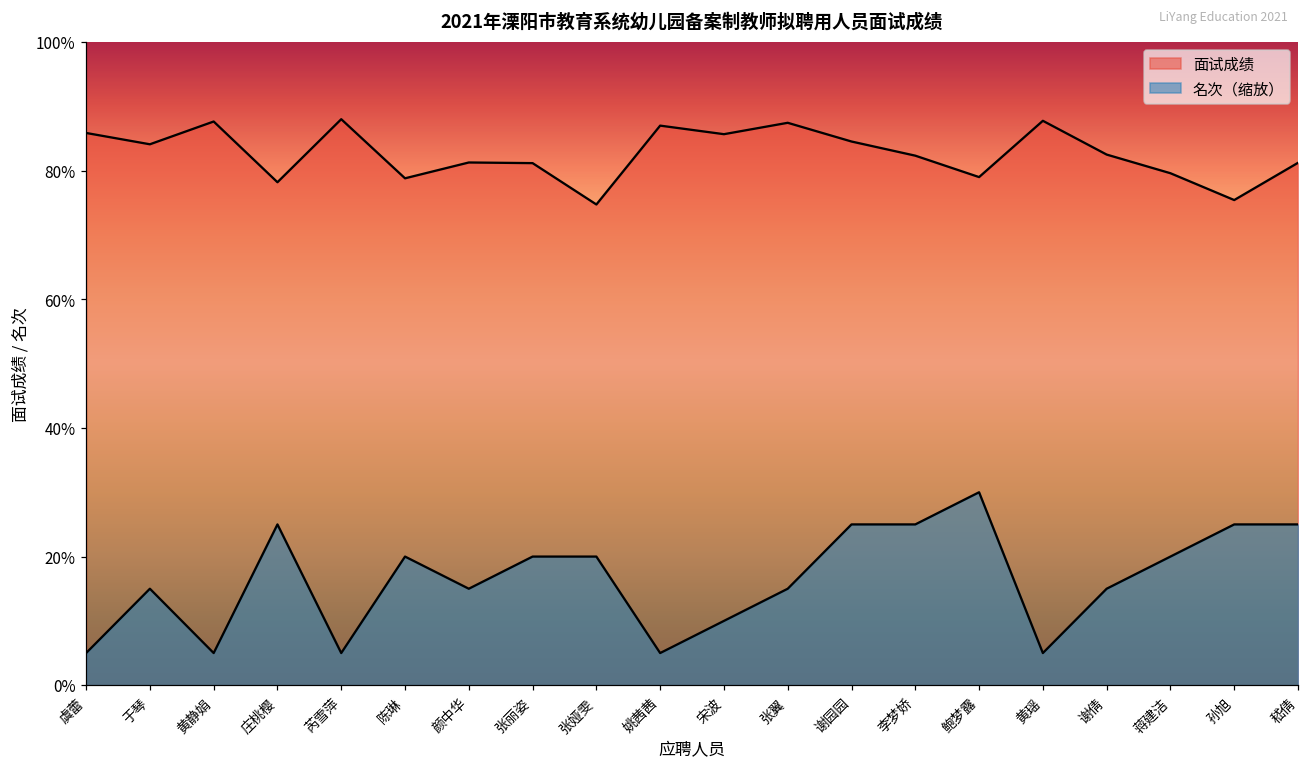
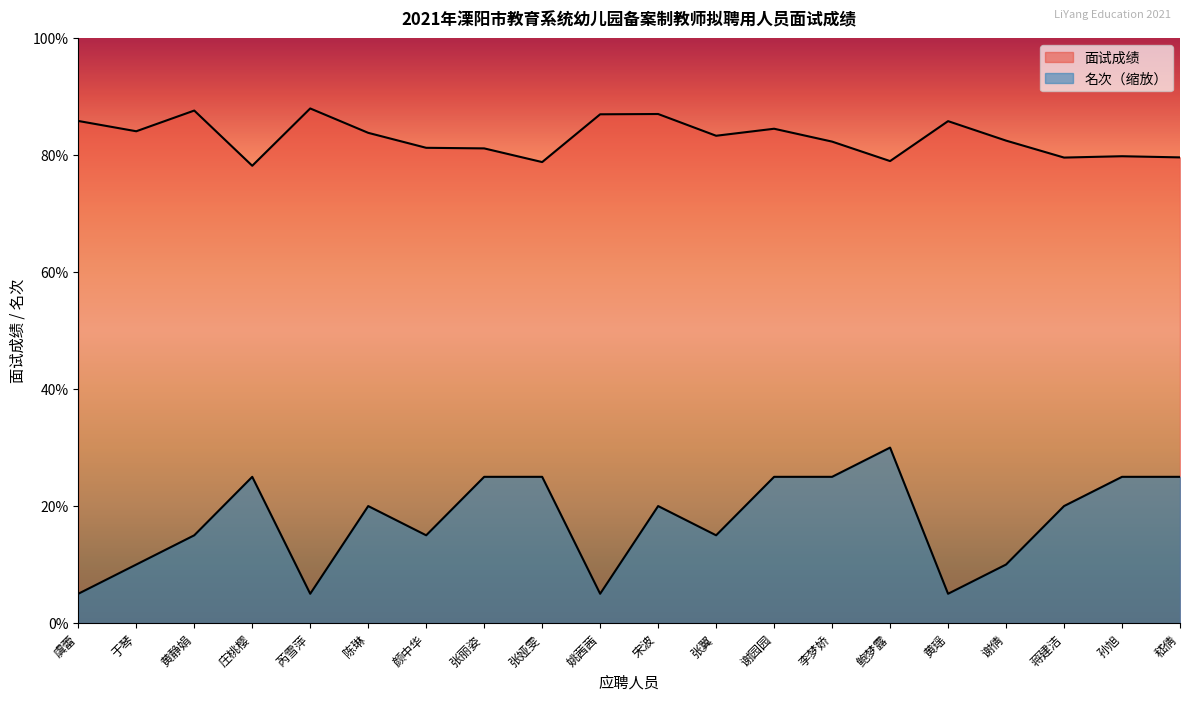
  {
    "面试成绩": {
      "虞蕾": "86%",
      "于琴": "84%",
      "黄静娟": "88%",
      "庄桃樱": "78%",
      "芮雪萍": "88%",
-     "陈琳": "79%",
+     "陈琳": "84%",
      "颜中华": "81%",
      "张丽姿": "81%",
-     "张娅雯": "75%",
+     "张娅雯": "79%",
      "姚茜茜": "87%",
-     "宋波": "86%",
-     "张翼": "87%",
+     "宋波": "87%",
+     "张翼": "83%",
      "谢园园": "85%",
      "李梦娇": "82%",
      "鲍梦露": "79%",
-     "黄瑶": "88%",
+     "黄瑶": "86%",
      "谢倩": "83%",
      "蒋建洁": "80%",
-     "孙旭": "75%",
-     "嵇倩": "81%"
+     "孙旭": "80%",
+     "嵇倩": "80%"
    },
    "名次（缩放）": {
      "虞蕾": "5%",
-     "于琴": "15%",
-     "黄静娟": "5%",
+     "于琴": "10%",
+     "黄静娟": "15%",
      "庄桃樱": "25%",
      "芮雪萍": "5%",
      "陈琳": "20%",
      "颜中华": "15%",
-     "张丽姿": "20%",
-     "张娅雯": "20%",
+     "张丽姿": "25%",
+     "张娅雯": "25%",
      "姚茜茜": "5%",
-     "宋波": "10%",
+     "宋波": "20%",
      "张翼": "15%",
      "谢园园": "25%",
      "李梦娇": "25%",
      "鲍梦露": "30%",
      "黄瑶": "5%",
-     "谢倩": "15%",
+     "谢倩": "10%",
      "蒋建洁": "20%",
      "孙旭": "25%",
      "嵇倩": "25%"
    }
  }
